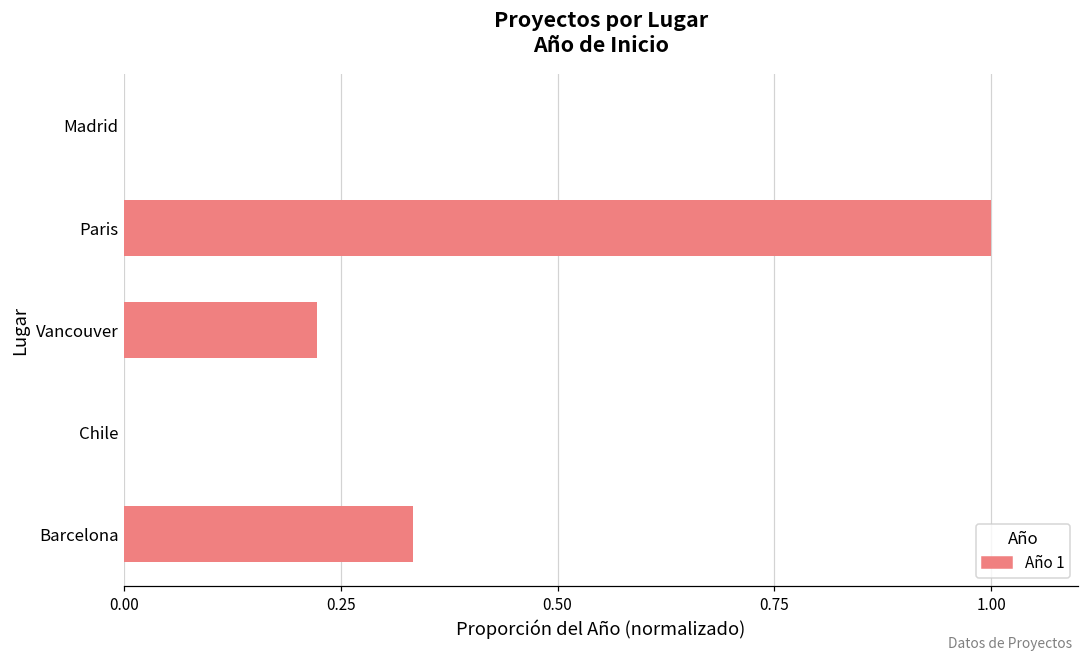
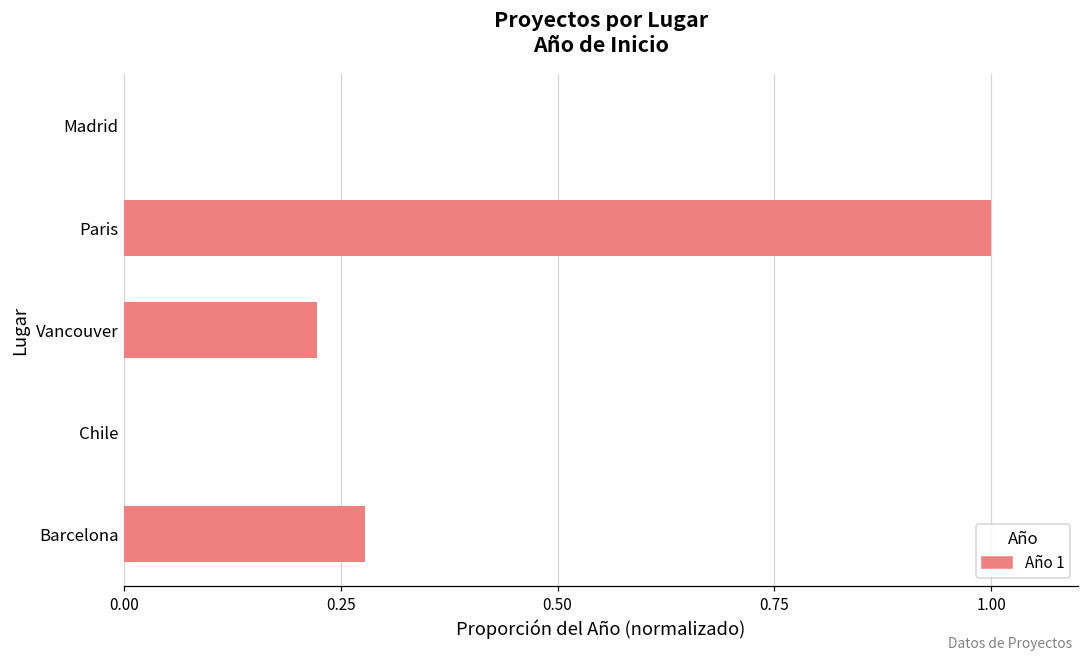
  {
    "Madrid": 0.00,
    "Paris": 1.00,
    "Vancouver": 0.22,
    "Chile": 0.00,
-   "Barcelona": 0.33
+   "Barcelona": 0.28
  }
